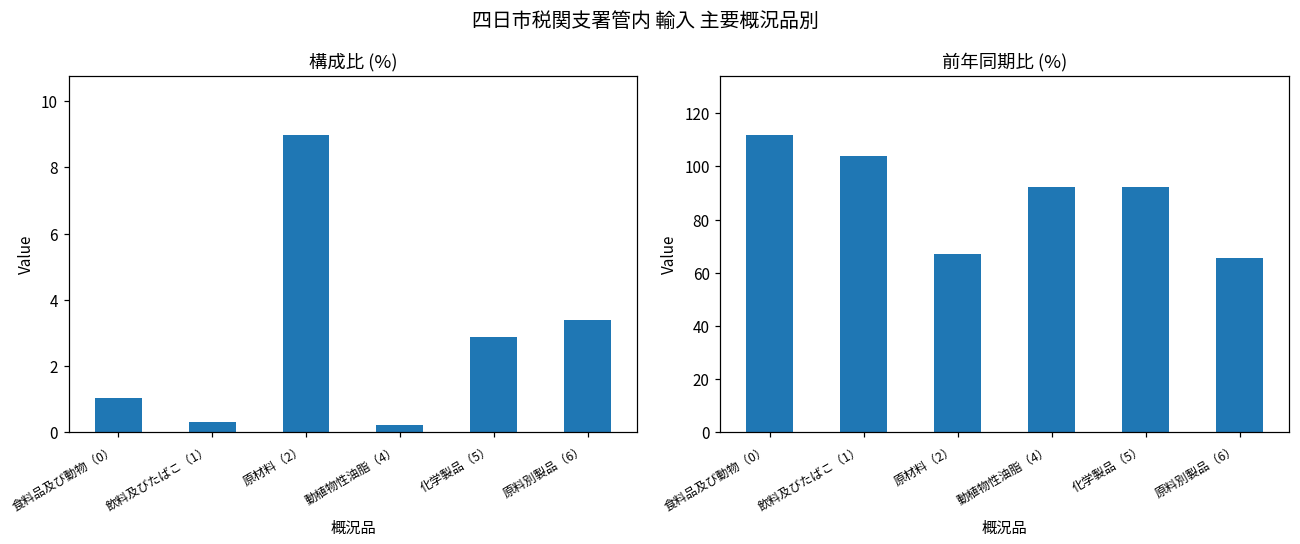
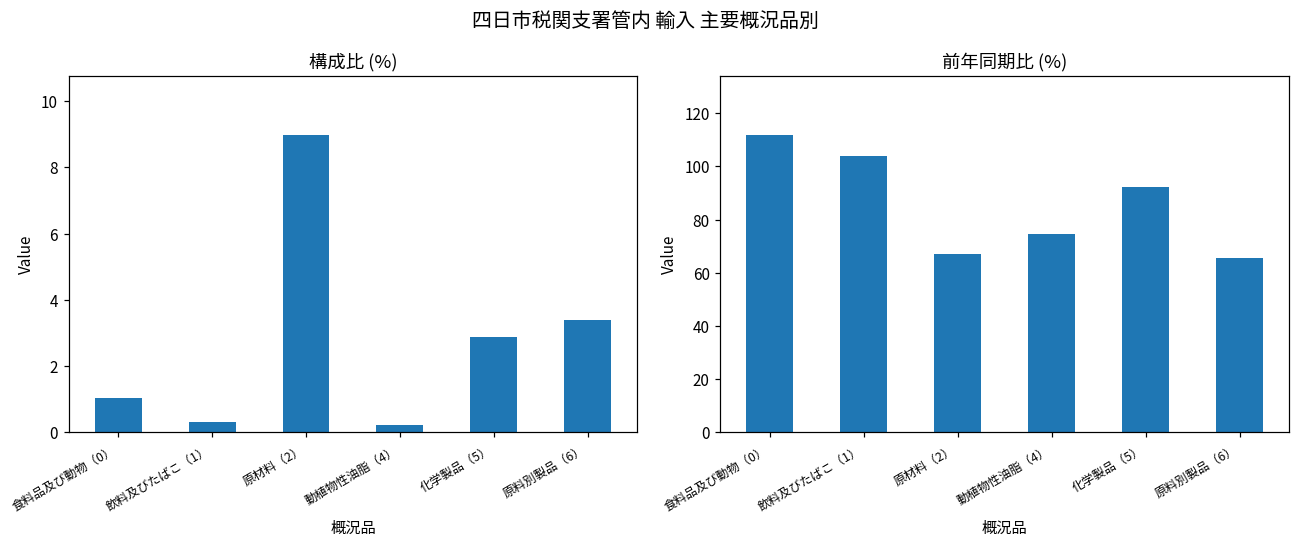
  {
    "構成比 (%)": {
      "食料品及び動物（0）": 1.0,
      "飲料及びたばこ（1）": 0.3,
      "原材料（2）": 9.0,
      "動植物性油脂（4）": 0.2,
      "化学製品（5）": 2.9,
      "原料別製品（6）": 3.4
    },
    "前年同期比 (%)": {
      "食料品及び動物（0）": 112,
      "飲料及びたばこ（1）": 104,
      "原材料（2）": 67,
-     "動植物性油脂（4）": 92,
+     "動植物性油脂（4）": 75,
      "化学製品（5）": 92,
      "原料別製品（6）": 65
    }
  }
